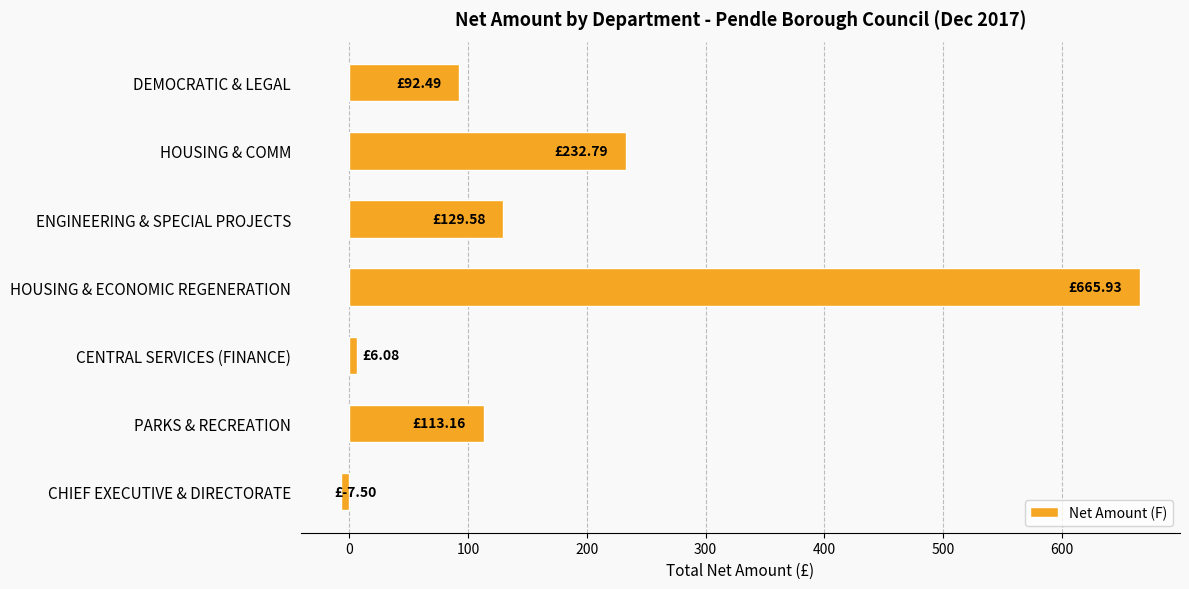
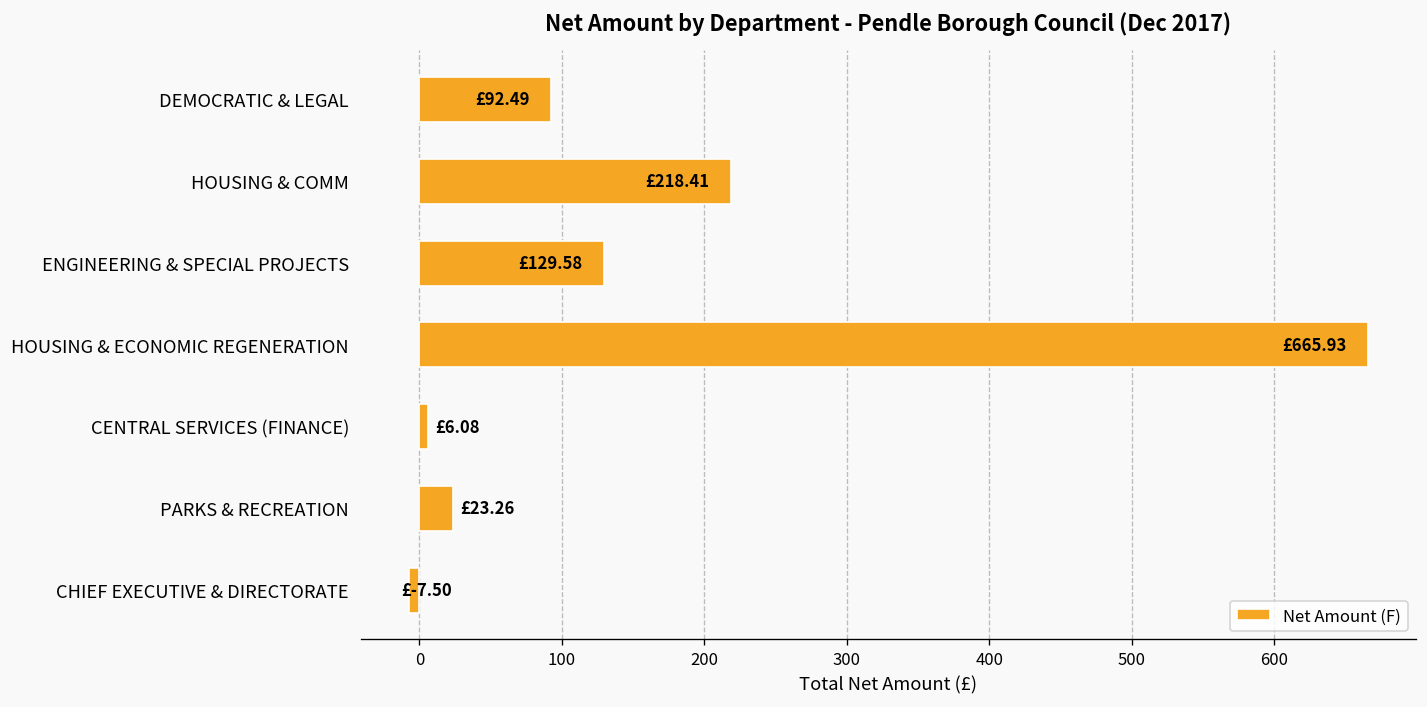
  {
    "DEMOCRATIC & LEGAL": "£92.49",
-   "HOUSING & COMM": "£232.79",
+   "HOUSING & COMM": "£218.41",
    "ENGINEERING & SPECIAL PROJECTS": "£129.58",
    "HOUSING & ECONOMIC REGENERATION": "£665.93",
    "CENTRAL SERVICES (FINANCE)": "£6.08",
-   "PARKS & RECREATION": "£113.16",
+   "PARKS & RECREATION": "£23.26",
    "CHIEF EXECUTIVE & DIRECTORATE": "£-7.50"
  }
